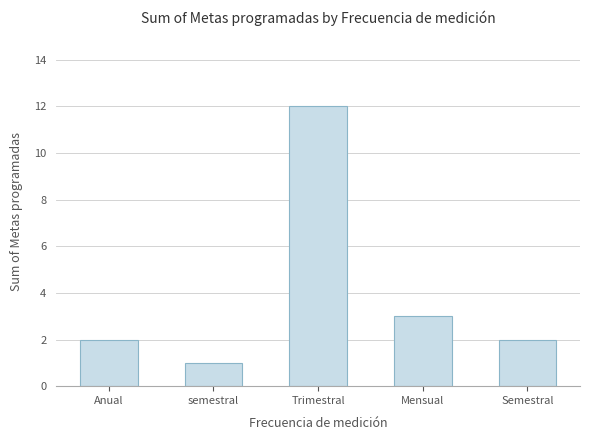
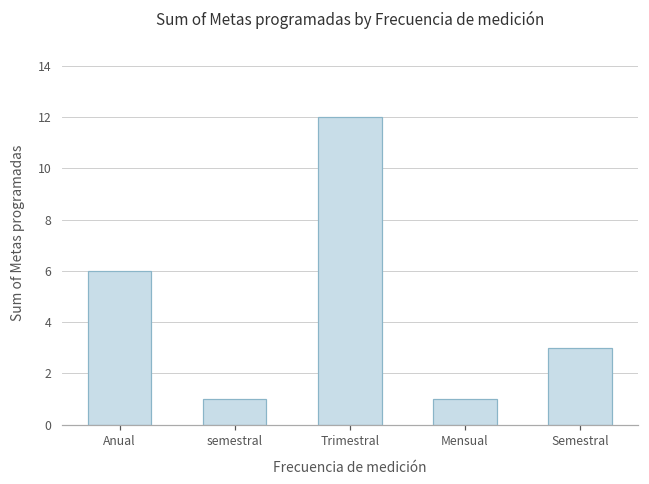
  {
-   "Anual": 2,
+   "Anual": 6,
    "semestral": 1,
    "Trimestral": 12,
-   "Mensual": 3,
-   "Semestral": 2
+   "Mensual": 1,
+   "Semestral": 3
  }
